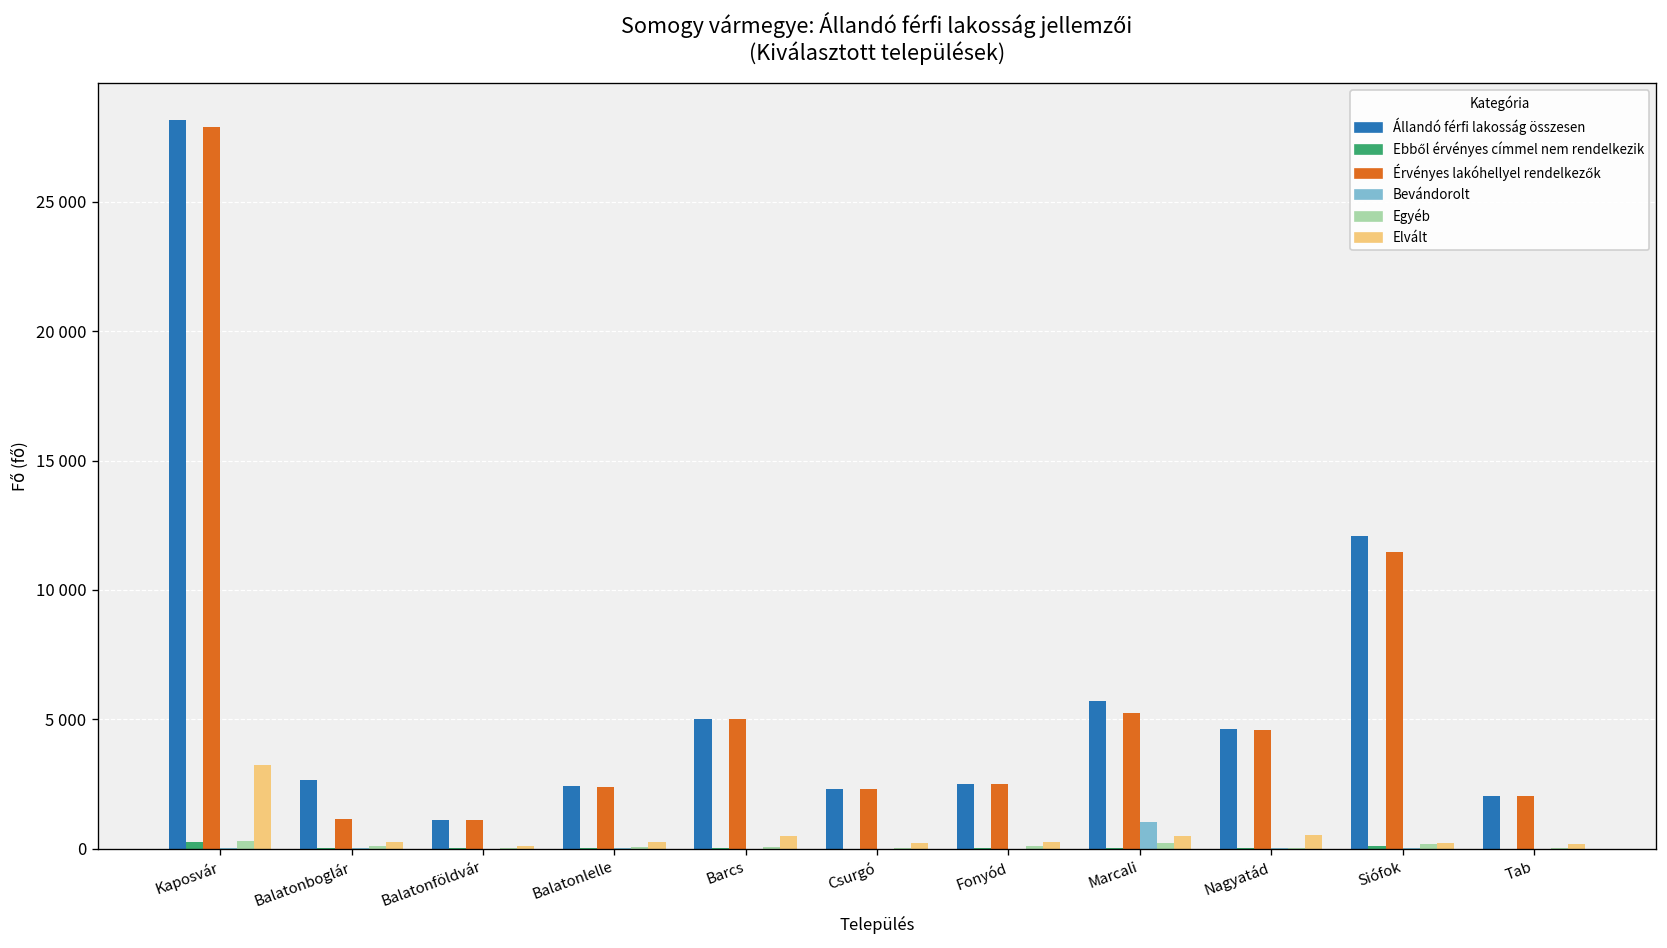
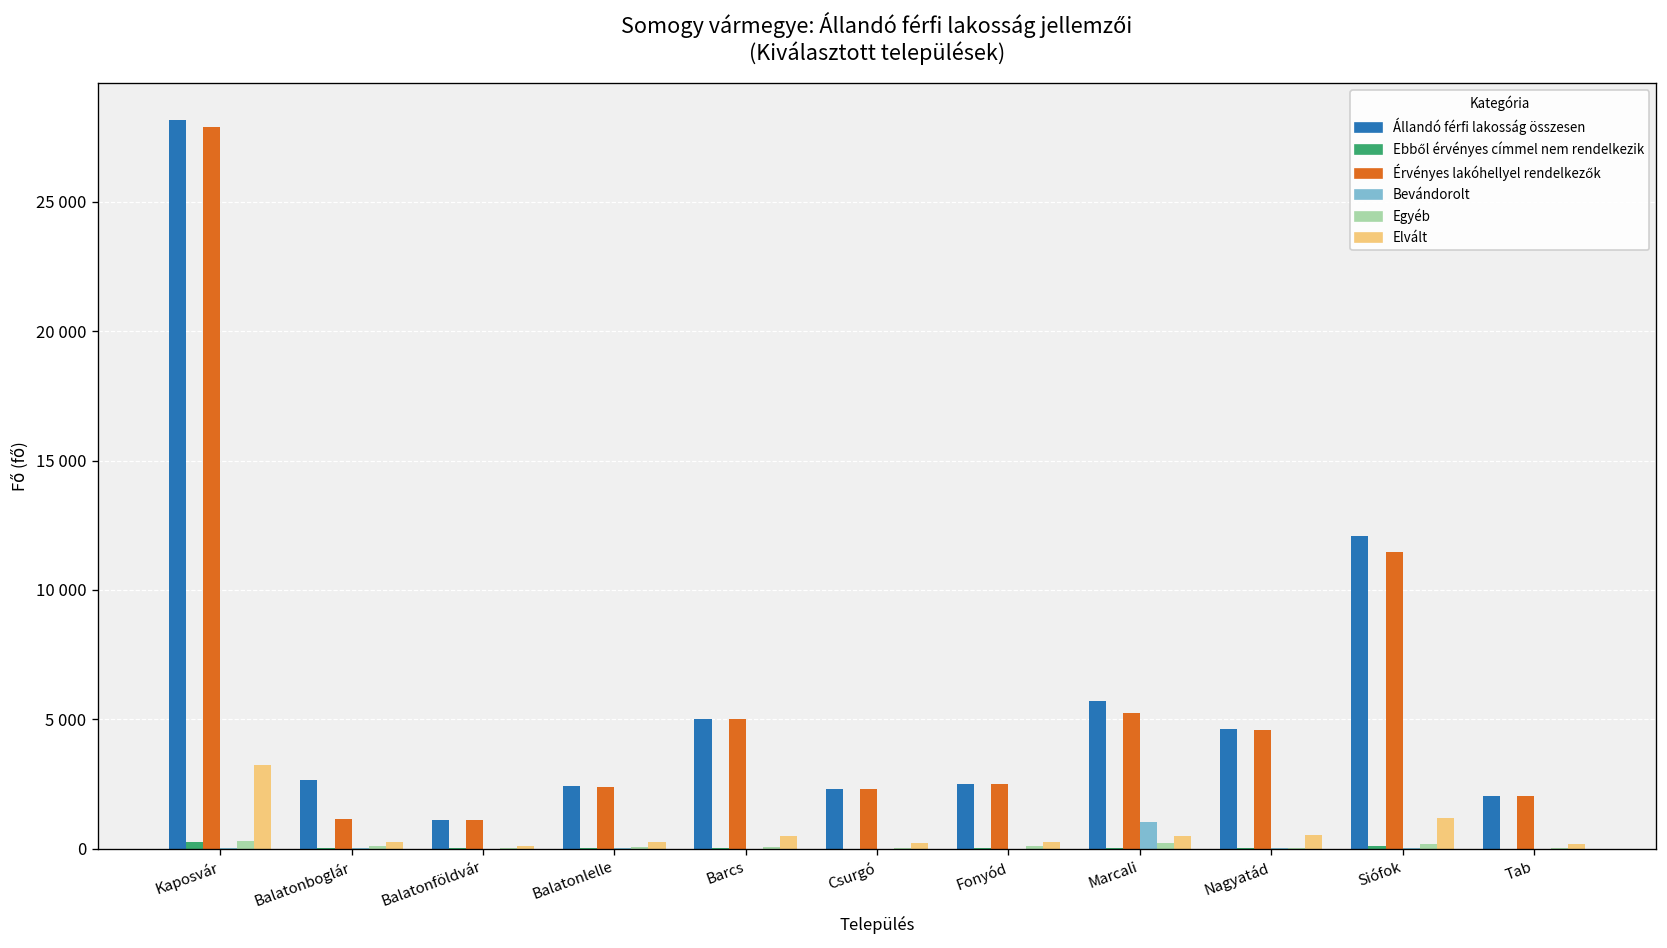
  {
    "Állandó férfi lakosság összesen": {
      "Kaposvár": 28200,
      "Balatonboglár": 2600,
      "Balatonföldvár": 1100,
      "Balatonlelle": 2400,
      "Barcs": 5000,
      "Csurgó": 2300,
      "Fonyód": 2500,
      "Marcali": 5700,
      "Nagyatád": 4600,
      "Siófok": 12100,
      "Tab": 2100
    },
    "Ebből érvényes címmel nem rendelkezik": {
      "Kaposvár": 200
    },
    "Érvényes lakóhellyel rendelkezők": {
      "Kaposvár": 27900,
      "Balatonboglár": 1100,
      "Balatonföldvár": 1100,
      "Balatonlelle": 2400,
      "Barcs": 5000,
      "Csurgó": 2300,
      "Fonyód": 2500,
      "Marcali": 5300,
      "Nagyatád": 4600,
      "Siófok": 11500,
      "Tab": 2100
    },
    "Bevándorolt": {
      "Marcali": 1000
    },
    "Egyéb": {
      "Kaposvár": 300,
      "Marcali": 200,
      "Siófok": 200
    },
    "Elvált": {
      "Kaposvár": 3200,
      "Balatonboglár": 300,
      "Balatonlelle": 300,
      "Barcs": 500,
      "Csurgó": 200,
      "Fonyód": 300,
      "Marcali": 500,
      "Nagyatád": 500,
-     "Siófok": 200,
+     "Siófok": 1200,
      "Tab": 200
    }
  }
